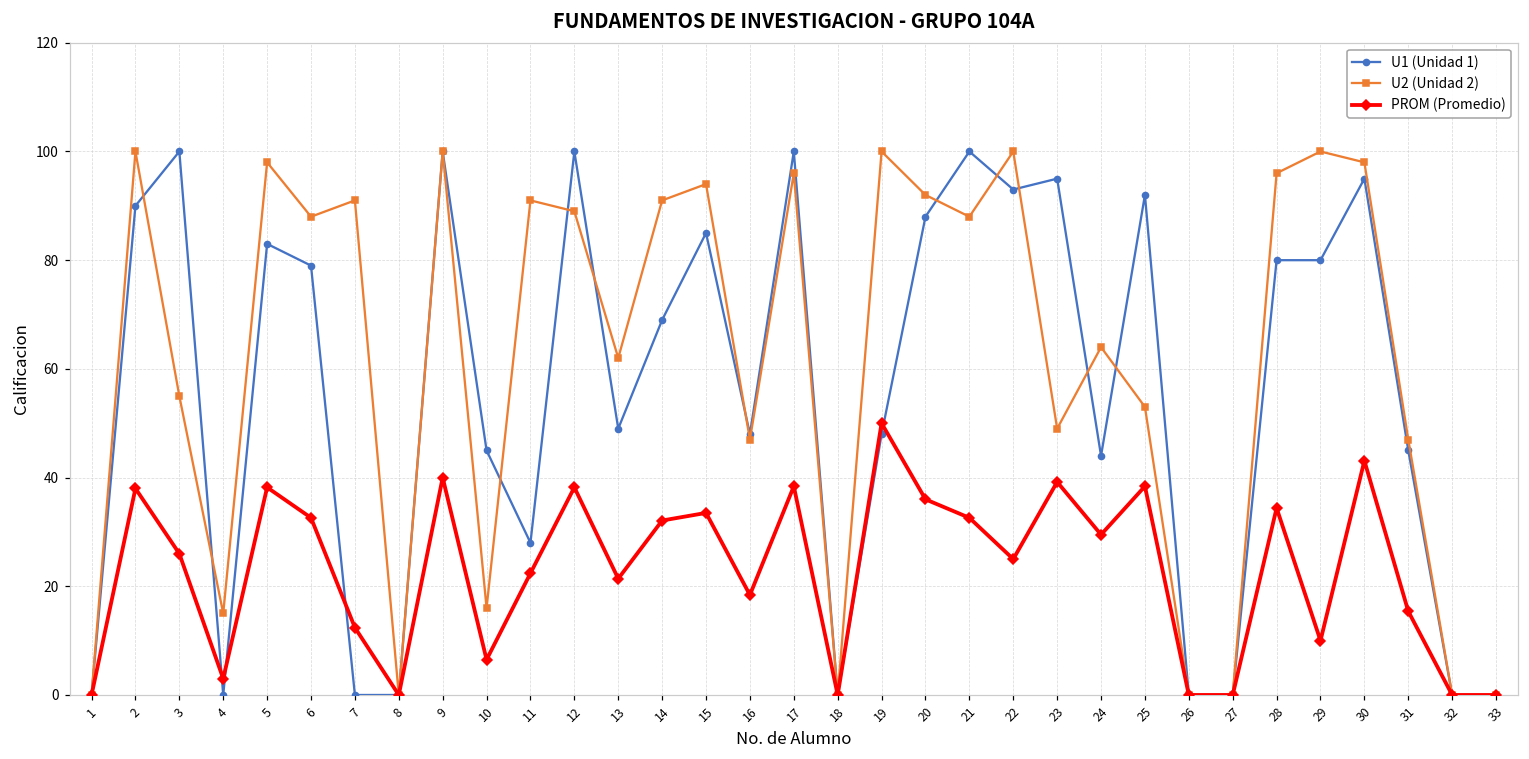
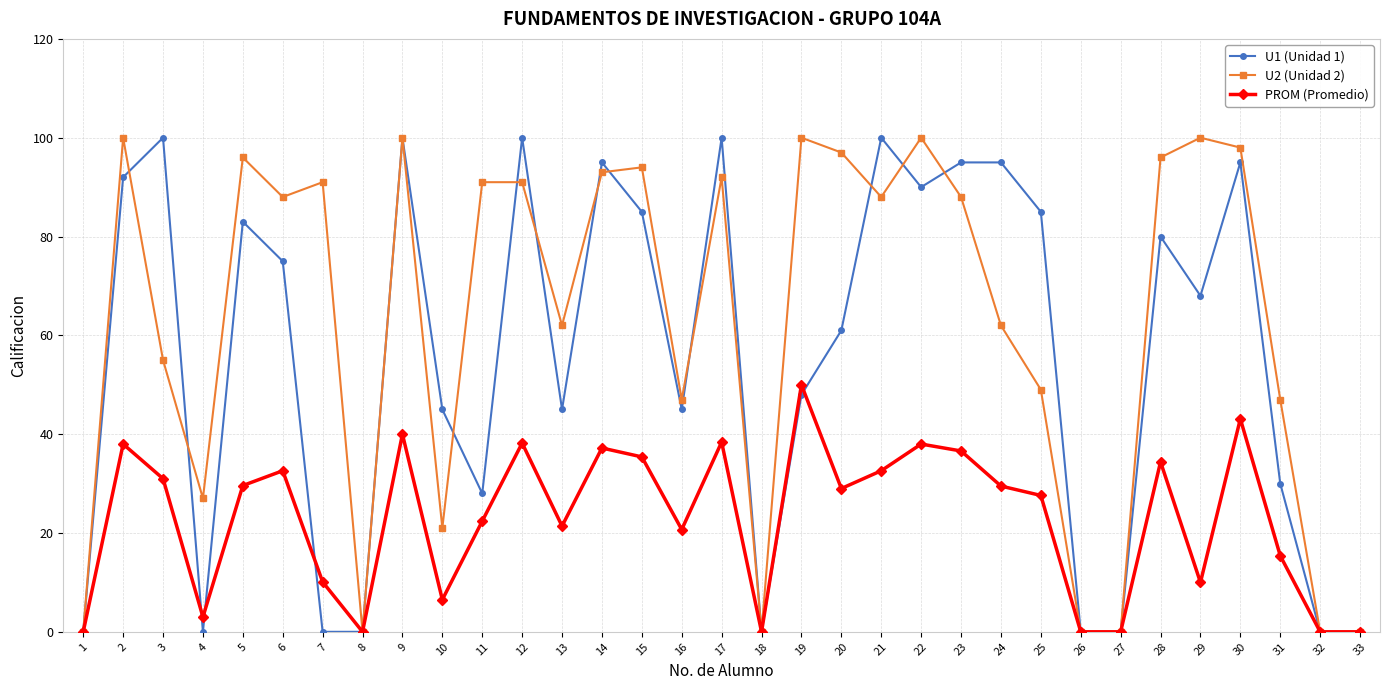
  {
    "U1 (Unidad 1)": {
-     "2": 90,
+     "2": 92,
      "3": 100,
      "4": 0,
      "5": 83,
-     "6": 79,
+     "6": 75,
      "7": 0,
      "10": 45,
      "11": 28,
      "12": 100,
-     "13": 49,
-     "14": 69,
+     "13": 45,
+     "14": 95,
      "15": 85,
-     "16": 48,
+     "16": 45,
      "17": 100,
      "19": 48,
-     "20": 88,
+     "20": 61,
      "21": 100,
-     "22": 93,
+     "22": 90,
      "23": 95,
-     "24": 44,
-     "25": 92,
+     "24": 95,
+     "25": 85,
      "28": 80,
-     "29": 80,
+     "29": 68,
      "30": 95,
-     "31": 45
+     "31": 30
    },
    "U2 (Unidad 2)": {
      "2": 100,
      "3": 55,
-     "4": 15,
-     "5": 98,
+     "4": 27,
+     "5": 96,
      "6": 88,
      "7": 91,
-     "10": 16,
+     "10": 21,
      "11": 91,
-     "12": 89,
+     "12": 91,
      "13": 62,
-     "14": 91,
+     "14": 93,
      "15": 94,
      "16": 47,
-     "17": 96,
+     "17": 92,
      "19": 100,
-     "20": 92,
+     "20": 97,
      "21": 88,
      "22": 100,
-     "23": 49,
-     "24": 64,
-     "25": 53,
+     "23": 88,
+     "24": 62,
+     "25": 49,
      "28": 96,
      "29": 100,
      "30": 98,
      "31": 47
    },
    "PROM (Promedio)": {
      "2": 38,
-     "3": 26,
+     "3": 31,
      "4": 3,
-     "5": 38,
+     "5": 30,
      "6": 33,
-     "7": 12,
+     "7": 10,
      "9": 40,
      "10": 7,
      "11": 22,
      "12": 38,
      "13": 21,
-     "14": 32,
-     "15": 34,
-     "16": 18,
+     "14": 37,
+     "15": 35,
+     "16": 21,
      "17": 38,
      "19": 50,
-     "20": 36,
+     "20": 29,
      "21": 33,
-     "22": 25,
-     "23": 39,
+     "22": 38,
+     "23": 37,
      "24": 30,
-     "25": 38,
+     "25": 28,
      "28": 34,
      "29": 10,
      "30": 43,
      "31": 15
    }
  }
